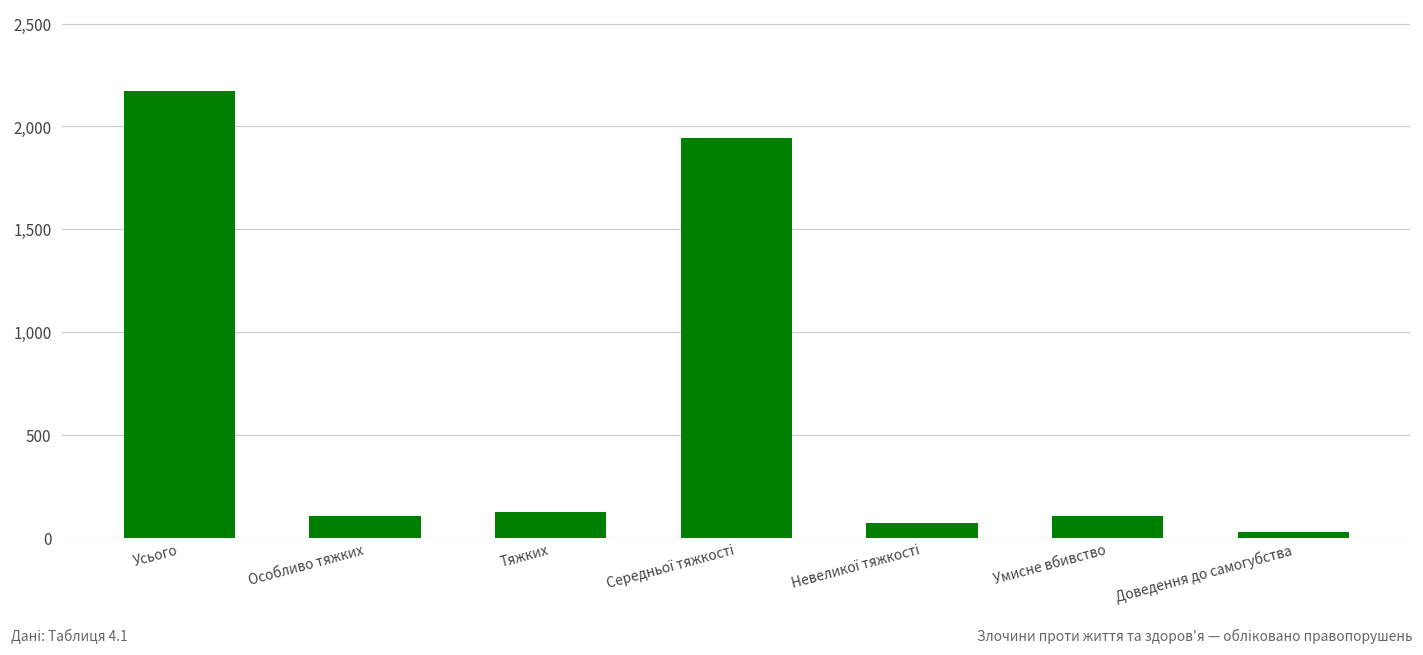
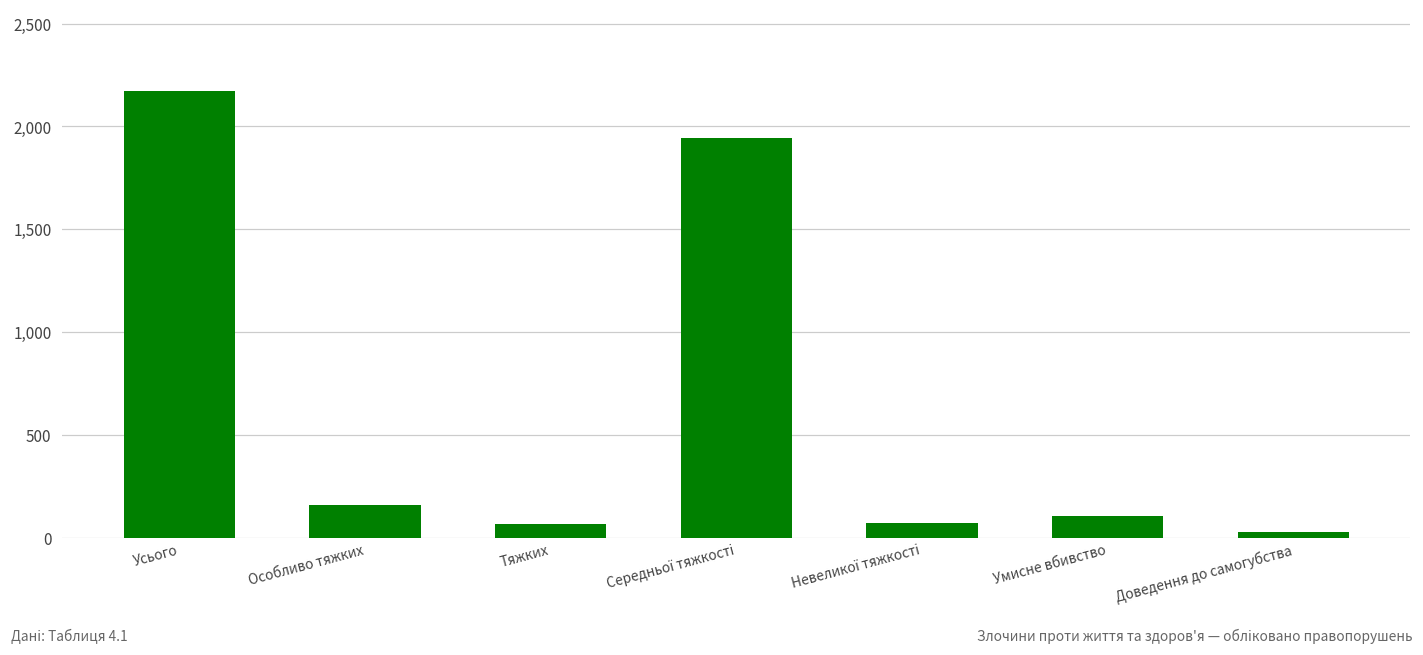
  {
    "Усього": "2,170",
-   "Особливо тяжких": "110",
-   "Тяжких": "130",
+   "Особливо тяжких": "160",
+   "Тяжких": "70",
    "Середньої тяжкості": "1,940",
    "Невеликої тяжкості": "70",
    "Умисне вбивство": "110",
    "Доведення до самогубства": "30"
  }
